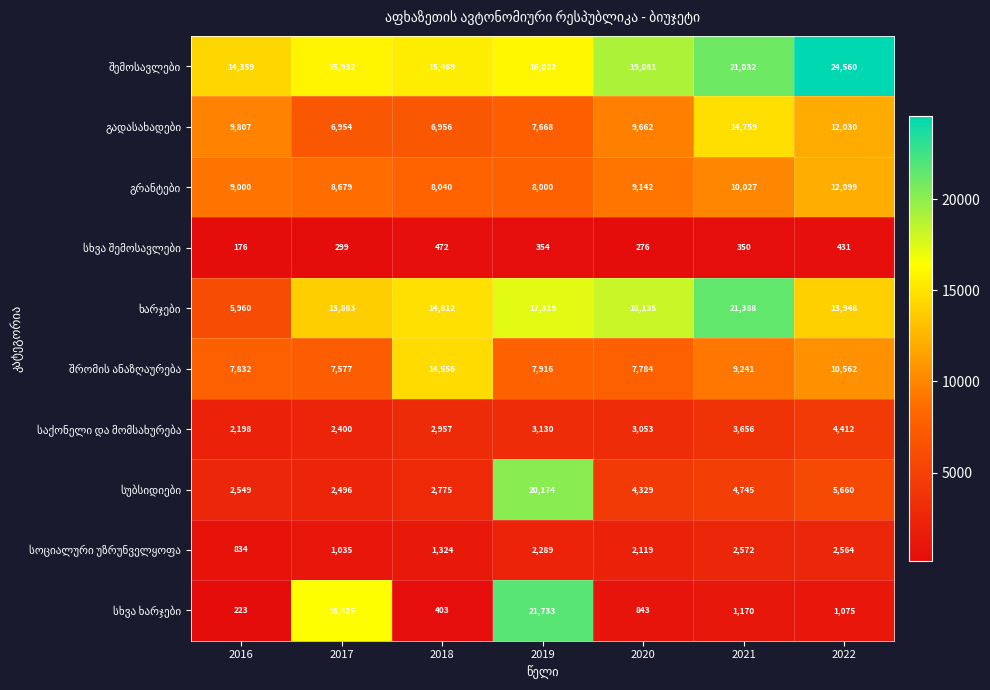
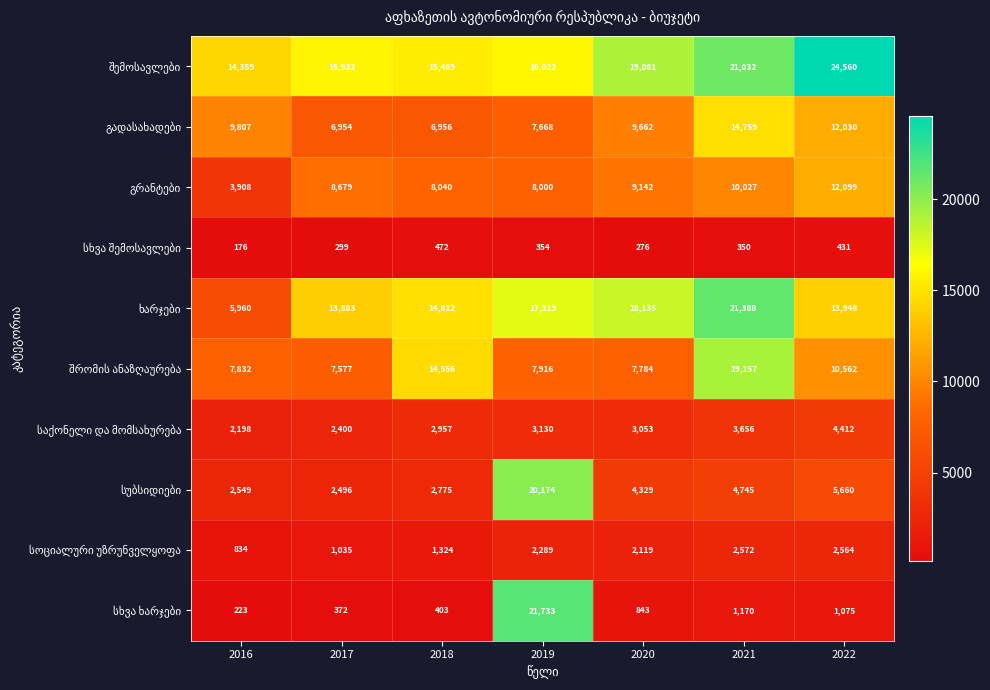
  {
    "შემოსავლები": {
      "2016": "14,359",
      "2017": "15,932",
      "2018": "15,469",
      "2019": "16,022",
      "2020": "19,081",
      "2021": "21,032",
      "2022": "24,560"
    },
    "გადასახადები": {
      "2016": "9,807",
      "2017": "6,954",
      "2018": "6,956",
      "2019": "7,668",
      "2020": "9,662",
      "2021": "14,759",
      "2022": "12,030"
    },
    "გრანტები": {
-     "2016": "9,000",
+     "2016": "3,908",
      "2017": "8,679",
      "2018": "8,040",
      "2019": "8,000",
      "2020": "9,142",
      "2021": "10,027",
      "2022": "12,099"
    },
    "სხვა შემოსავლები": {
      "2016": "176",
      "2017": "299",
      "2018": "472",
      "2019": "354",
      "2020": "276",
      "2021": "350",
      "2022": "431"
    },
    "ხარჯები": {
      "2016": "5,960",
      "2017": "13,883",
      "2018": "14,812",
      "2019": "17,319",
      "2020": "18,135",
      "2021": "21,388",
      "2022": "13,948"
    },
    "შრომის ანაზღაურება": {
      "2016": "7,832",
      "2017": "7,577",
      "2018": "14,556",
      "2019": "7,916",
      "2020": "7,784",
-     "2021": "9,241",
+     "2021": "19,157",
      "2022": "10,562"
    },
    "საქონელი და მომსახურება": {
      "2016": "2,198",
      "2017": "2,400",
      "2018": "2,957",
      "2019": "3,130",
      "2020": "3,053",
      "2021": "3,656",
      "2022": "4,412"
    },
    "სუბსიდიები": {
      "2016": "2,549",
      "2017": "2,496",
      "2018": "2,775",
      "2019": "20,174",
      "2020": "4,329",
      "2021": "4,745",
      "2022": "5,660"
    },
    "სოციალური უზრუნველყოფა": {
      "2016": "834",
      "2017": "1,035",
      "2018": "1,324",
      "2019": "2,289",
      "2020": "2,119",
      "2021": "2,572",
      "2022": "2,564"
    },
    "სხვა ხარჯები": {
      "2016": "223",
-     "2017": "16,425",
+     "2017": "372",
      "2018": "403",
      "2019": "21,733",
      "2020": "843",
      "2021": "1,170",
      "2022": "1,075"
    }
  }
